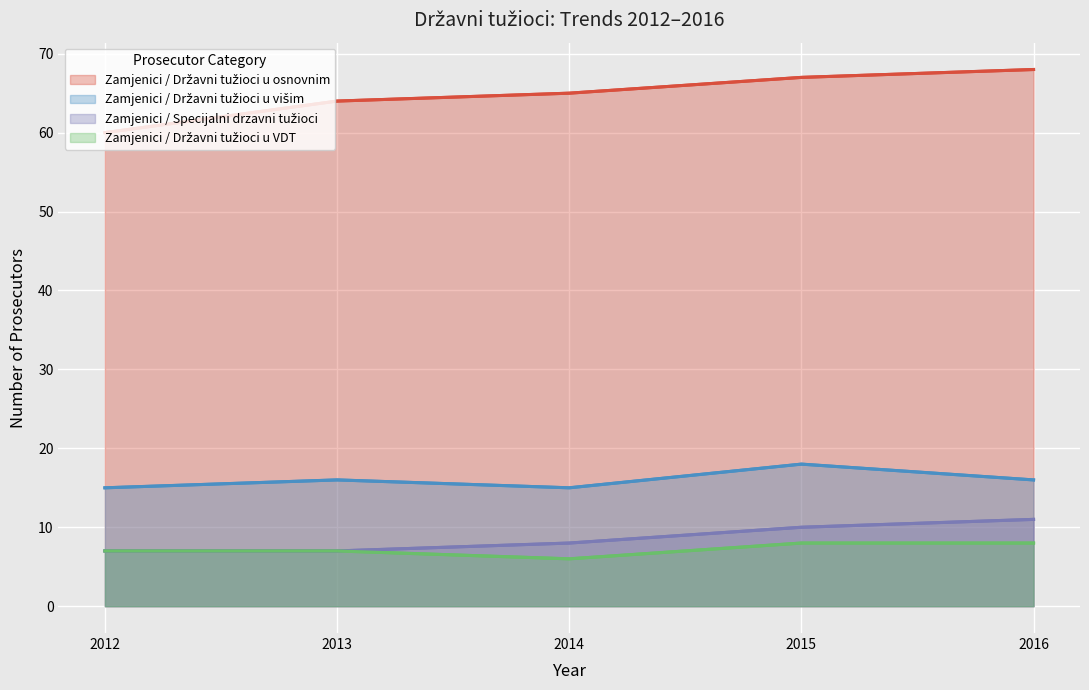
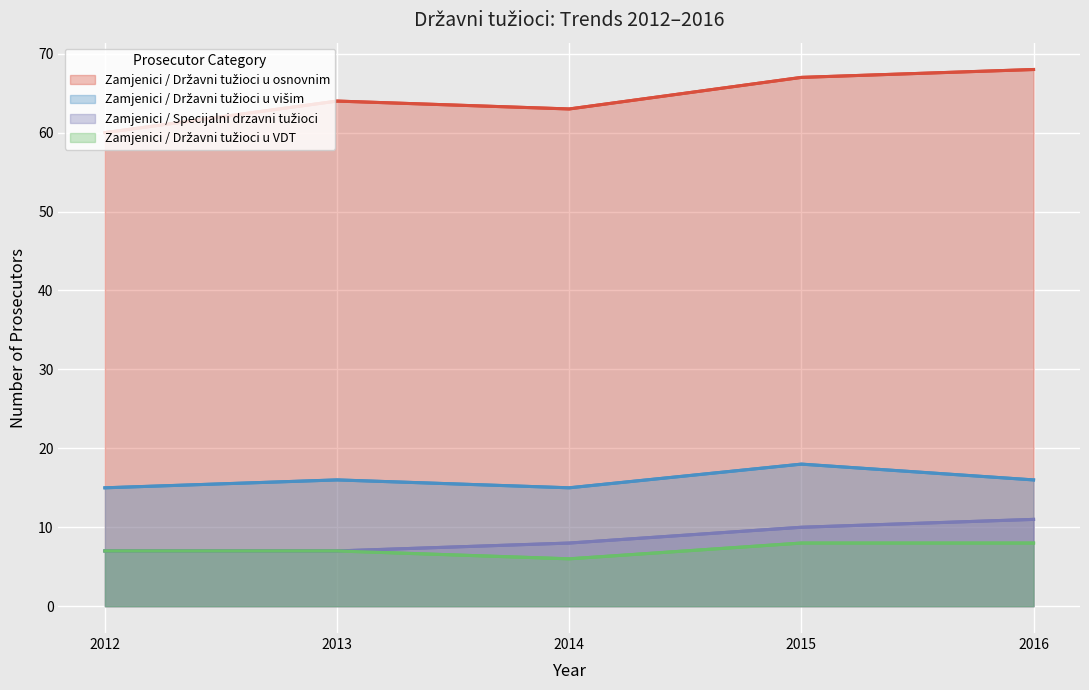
  {
    "Zamjenici / Državni tužioci u osnovnim": {
      "2013": 64,
-     "2014": 65,
+     "2014": 63,
      "2015": 67,
      "2016": 68
    }
  }
